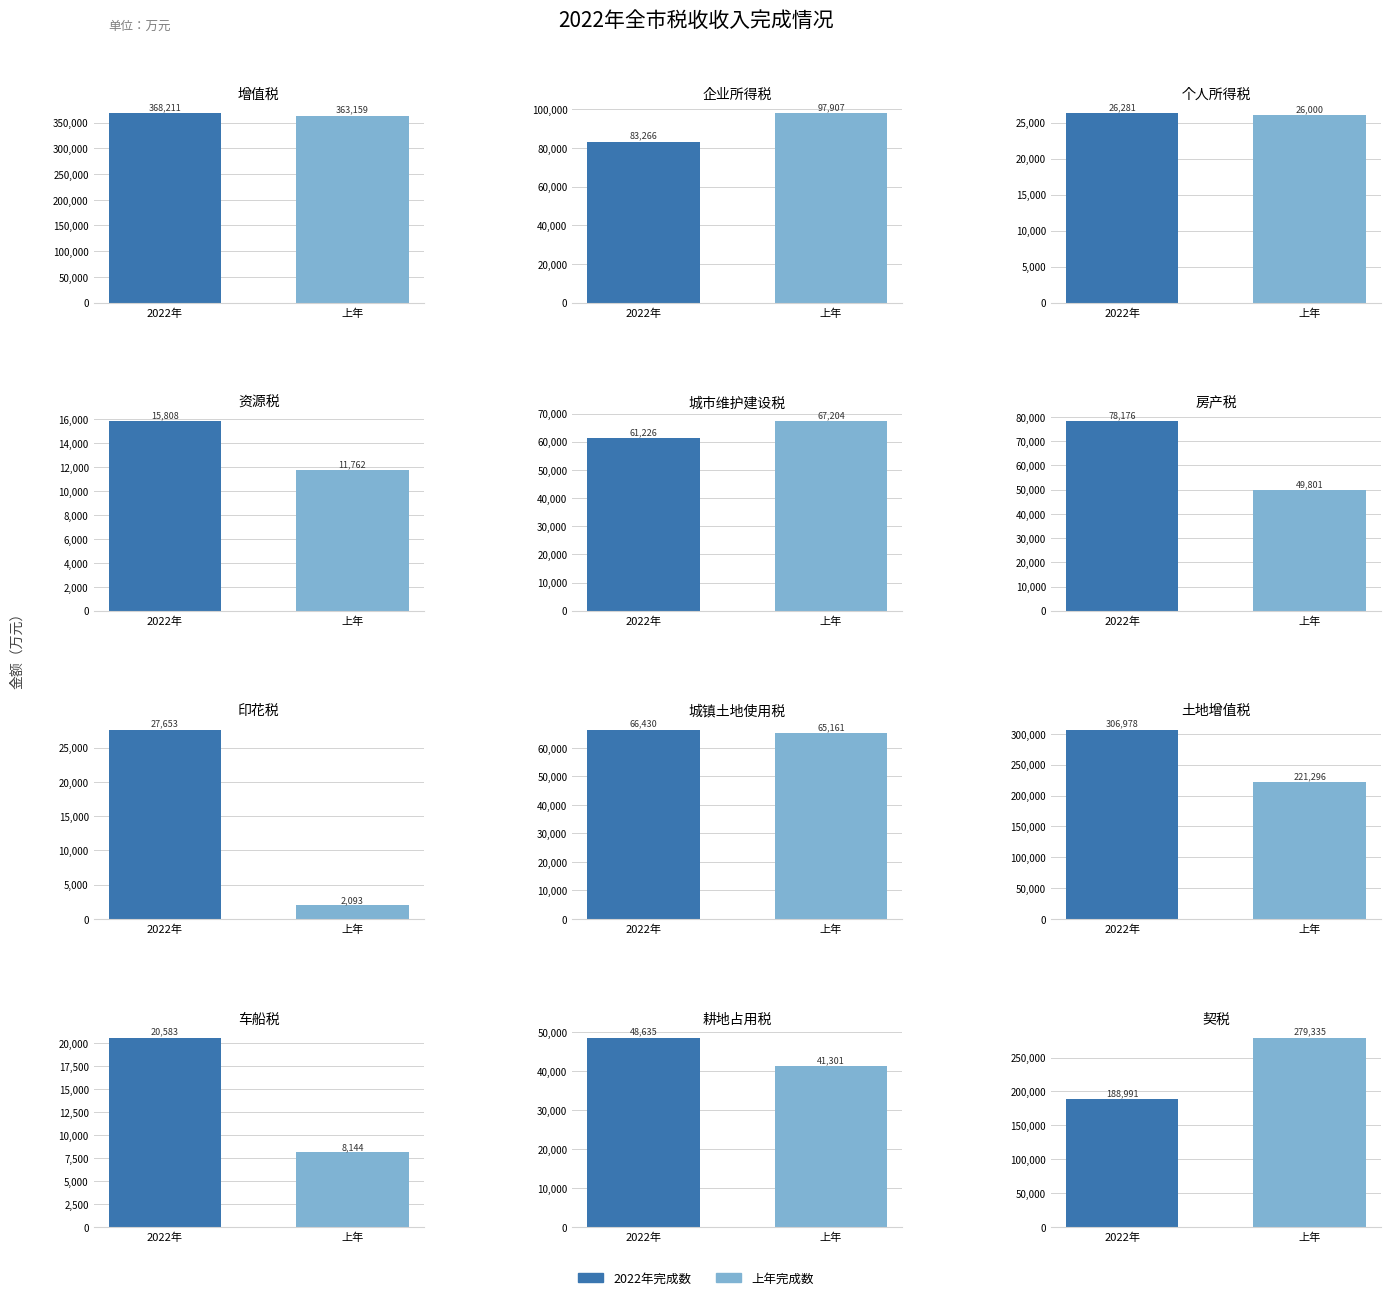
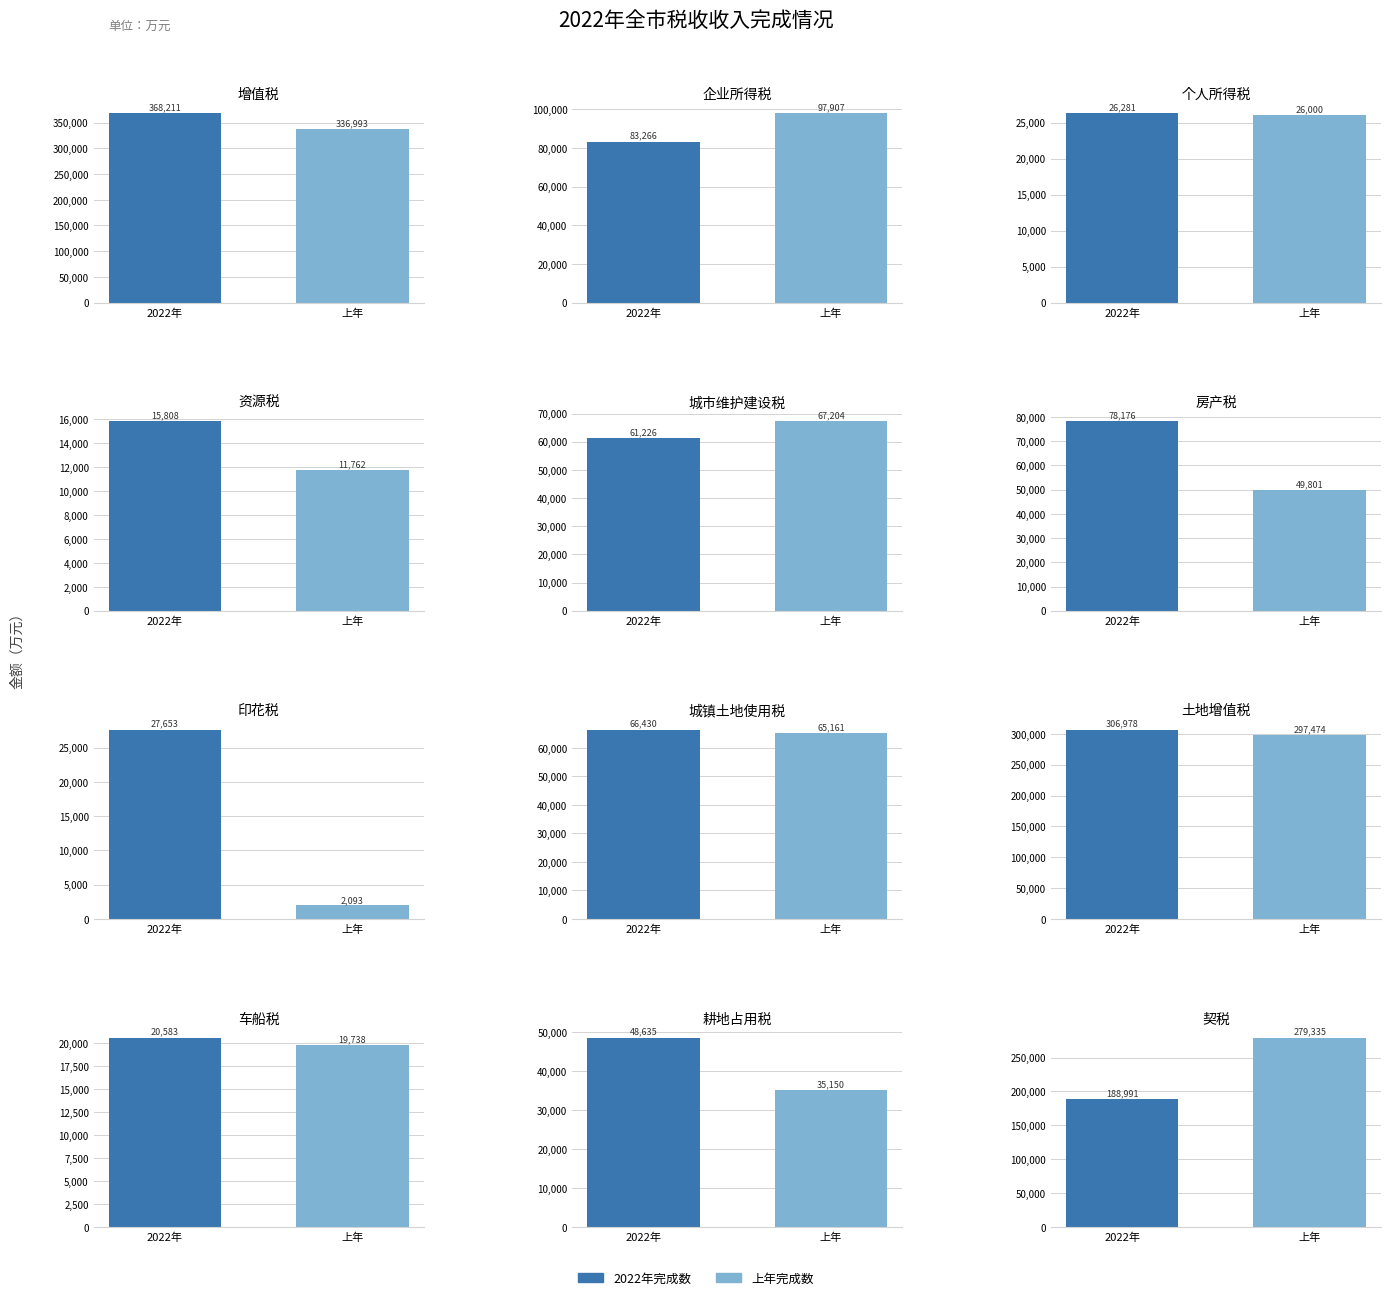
  {
    "增值税": {
      "上年完成数": {
-       "上年": "363,159"
+       "上年": "336,993"
      }
    },
    "企业所得税": {
      "上年完成数": {
        "上年": "97,907"
      }
    },
    "个人所得税": {
      "上年完成数": {
        "上年": "26,000"
      }
    },
    "资源税": {
      "上年完成数": {
        "上年": "11,762"
      }
    },
    "城市维护建设税": {
      "上年完成数": {
        "上年": "67,204"
      }
    },
    "房产税": {
      "上年完成数": {
        "上年": "49,801"
      }
    },
    "印花税": {
      "上年完成数": {
        "上年": "2,093"
      }
    },
    "城镇土地使用税": {
      "上年完成数": {
        "上年": "65,161"
      }
    },
    "土地增值税": {
      "上年完成数": {
-       "上年": "221,296"
+       "上年": "297,474"
      }
    },
    "车船税": {
      "上年完成数": {
-       "上年": "8,144"
+       "上年": "19,738"
      }
    },
    "耕地占用税": {
      "上年完成数": {
-       "上年": "41,301"
+       "上年": "35,150"
      }
    },
    "契税": {
      "上年完成数": {
        "上年": "279,335"
      }
    }
  }
